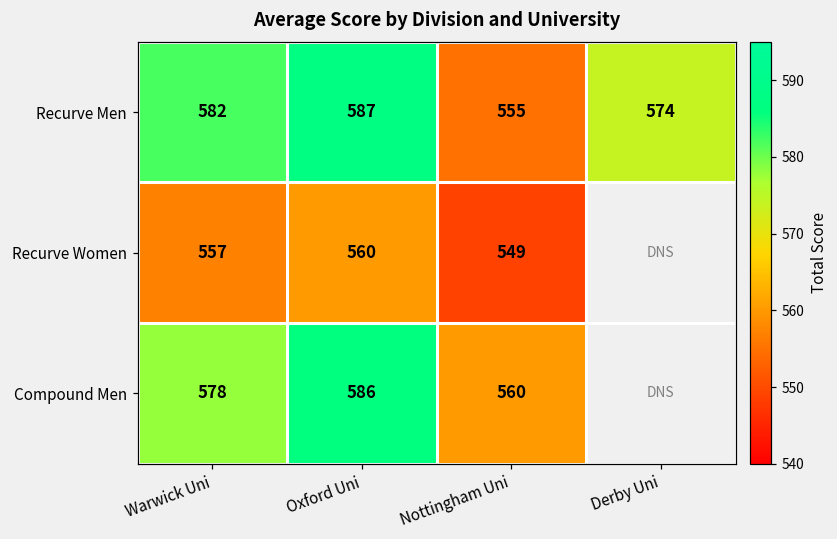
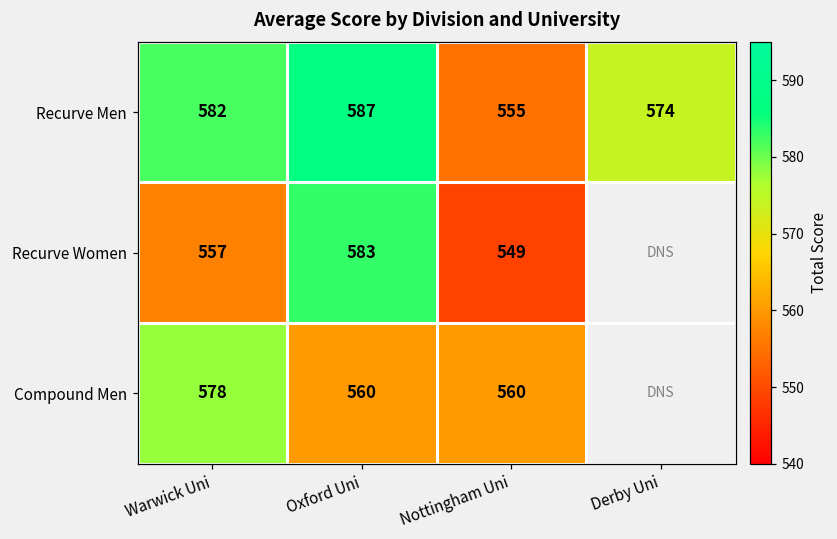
  {
    "Recurve Men": {
      "Warwick Uni": 582,
      "Oxford Uni": 587,
      "Nottingham Uni": 555,
      "Derby Uni": 574
    },
    "Recurve Women": {
      "Warwick Uni": 557,
-     "Oxford Uni": 560,
+     "Oxford Uni": 583,
      "Nottingham Uni": 549
    },
    "Compound Men": {
      "Warwick Uni": 578,
-     "Oxford Uni": 586,
+     "Oxford Uni": 560,
      "Nottingham Uni": 560
    }
  }
